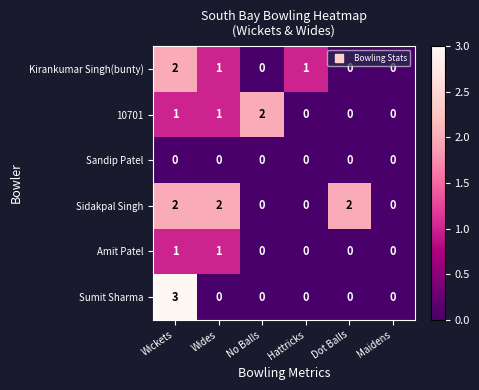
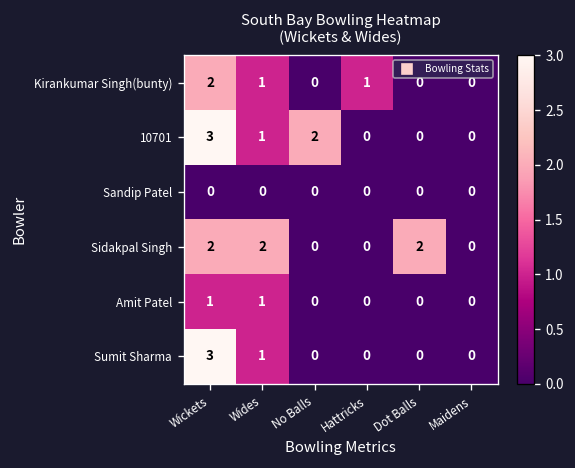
  {
    "Kirankumar Singh(bunty)": {
      "Wickets": 2,
      "Wides": 1,
      "No Balls": 0,
      "Hattricks": 1
    },
    "10701": {
-     "Wickets": 1,
+     "Wickets": 3,
      "Wides": 1,
      "No Balls": 2,
      "Hattricks": 0,
      "Dot Balls": 0,
      "Maidens": 0
    },
    "Sandip Patel": {
      "Wickets": 0,
      "Wides": 0,
      "No Balls": 0,
      "Hattricks": 0,
      "Dot Balls": 0,
      "Maidens": 0
    },
    "Sidakpal Singh": {
      "Wickets": 2,
      "Wides": 2,
      "No Balls": 0,
      "Hattricks": 0,
      "Dot Balls": 2,
      "Maidens": 0
    },
    "Amit Patel": {
      "Wickets": 1,
      "Wides": 1,
      "No Balls": 0,
      "Hattricks": 0,
      "Dot Balls": 0,
      "Maidens": 0
    },
    "Sumit Sharma": {
      "Wickets": 3,
-     "Wides": 0,
+     "Wides": 1,
      "No Balls": 0,
      "Hattricks": 0,
      "Dot Balls": 0,
      "Maidens": 0
    }
  }
